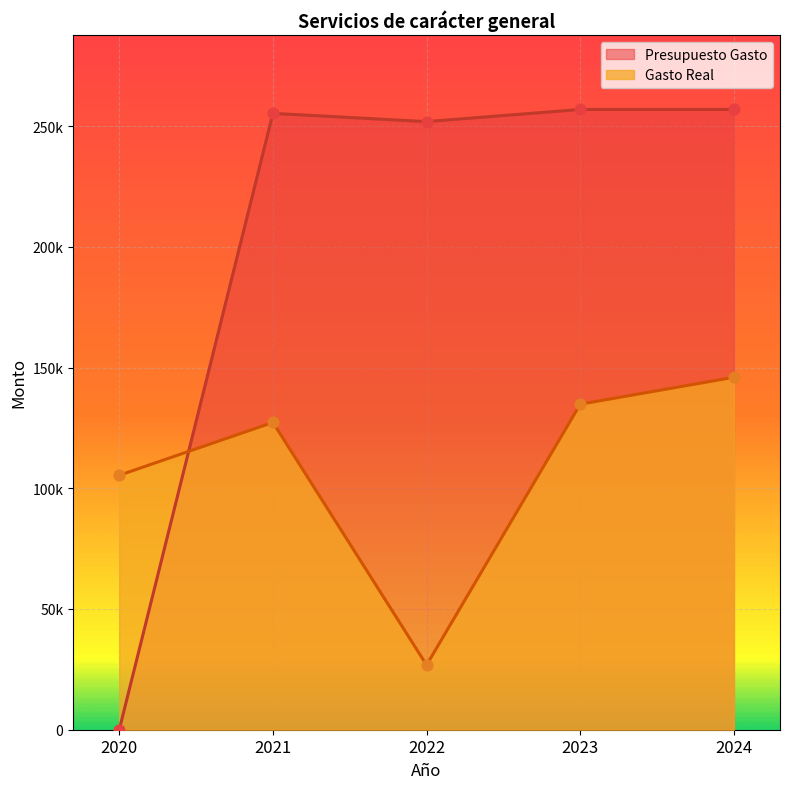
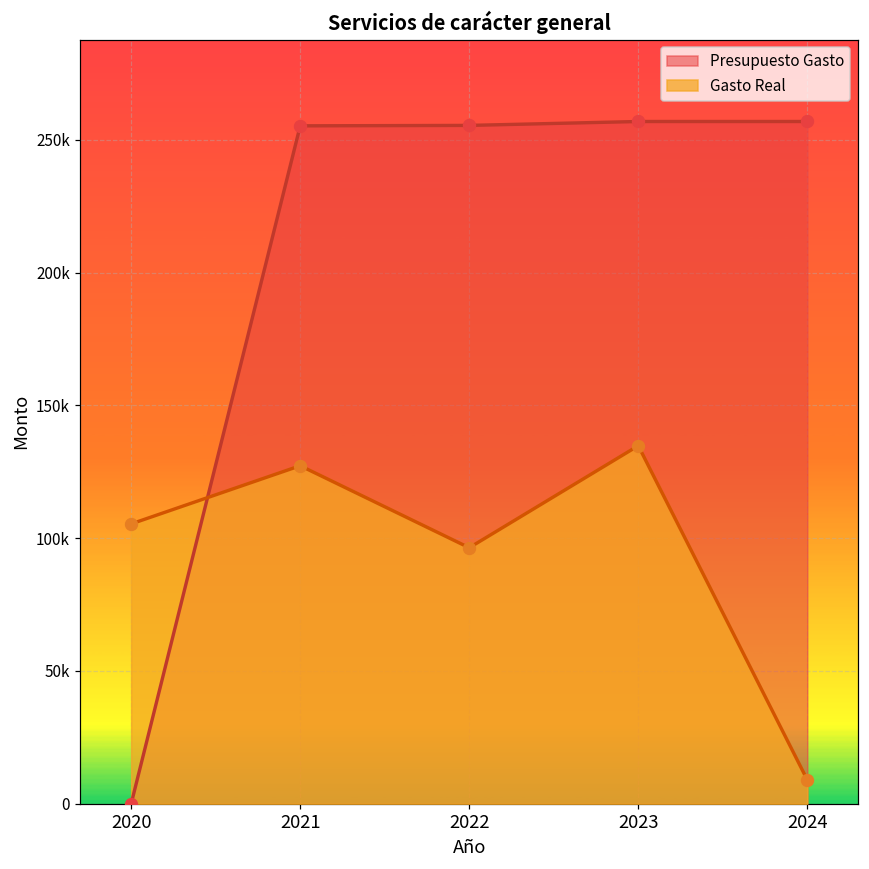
  {
    "Presupuesto Gasto": {
      "2020": 0,
      "2021": 255000,
-     "2022": 252000,
+     "2022": 255000,
      "2023": 257000,
      "2024": 257000
    },
    "Gasto Real": {
      "2020": 105000,
      "2021": 127000,
-     "2022": 27000,
+     "2022": 96000,
      "2023": 135000,
-     "2024": 146000
+     "2024": 9000
    }
  }
